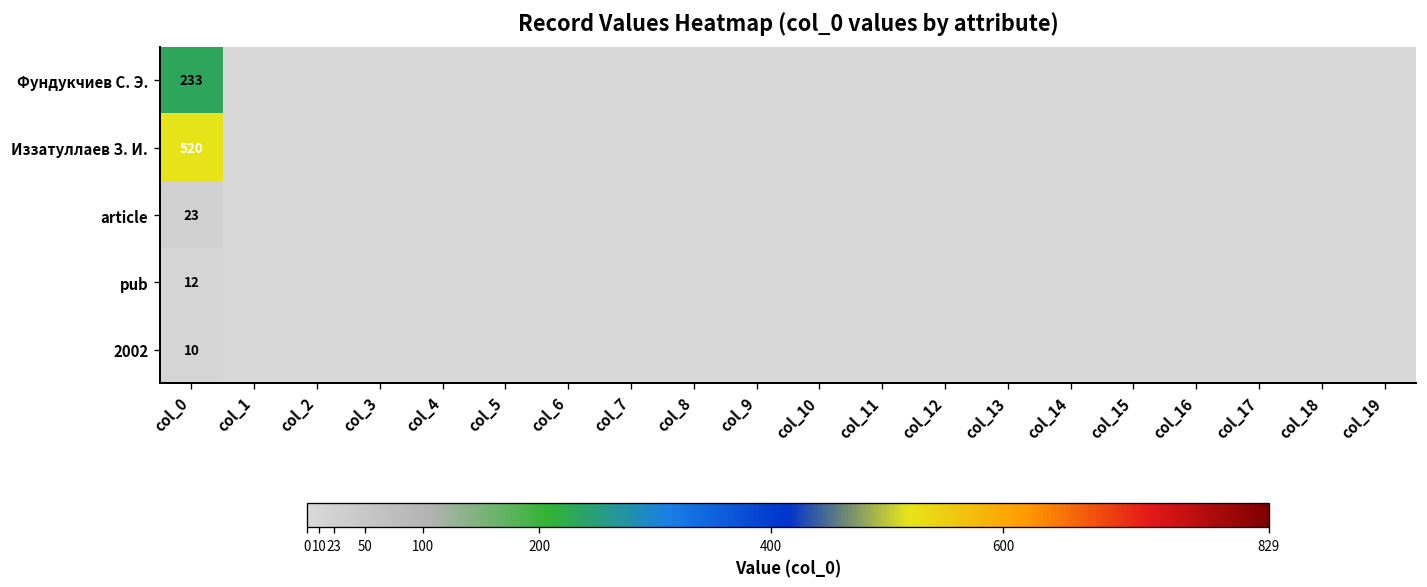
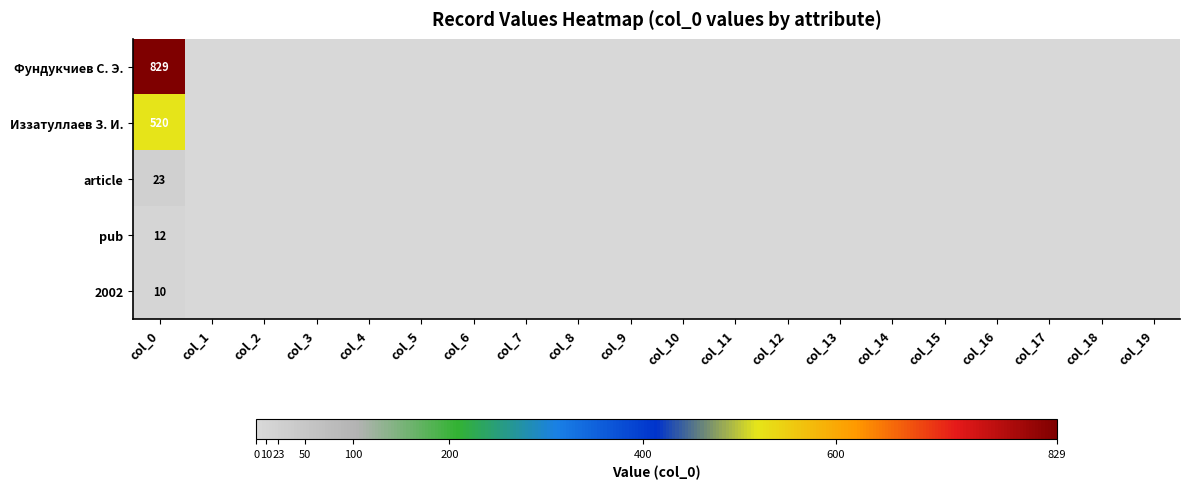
  {
    "Фундукчиев С. Э.": {
-     "col_0": 233
+     "col_0": 829
    },
    "Иззатуллаев З. И.": {
      "col_0": 520
    },
    "article": {
      "col_0": 23
    },
    "pub": {
      "col_0": 12
    },
    "2002": {
      "col_0": 10
    }
  }
